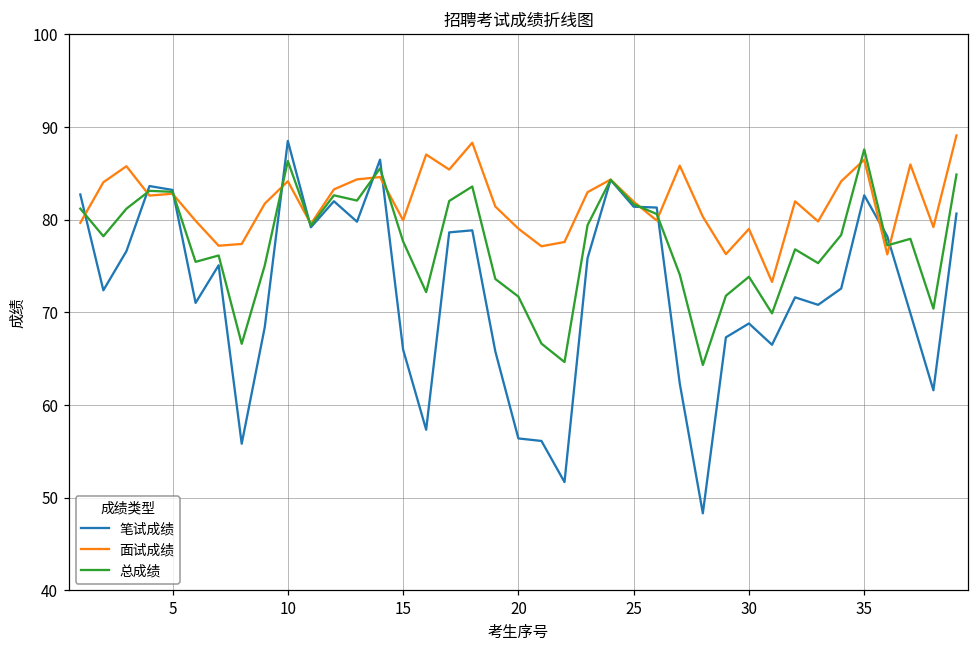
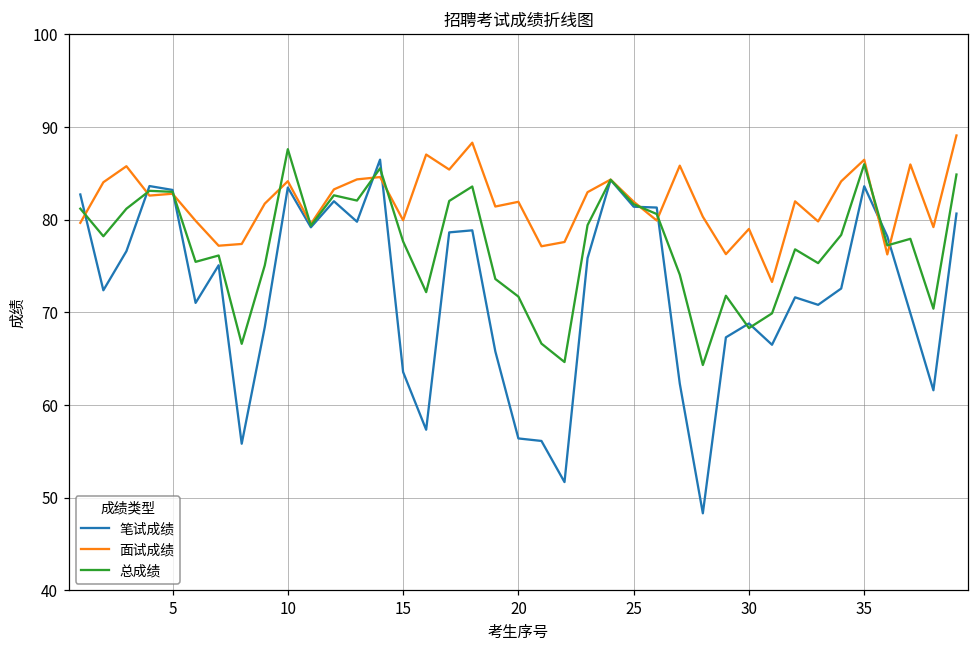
  {
    "笔试成绩": {
-     "10": 89,
-     "15": 66,
+     "10": 83,
+     "15": 64,
      "20": 56,
      "30": 69,
-     "35": 83
+     "35": 84
    },
    "面试成绩": {
      "10": 84,
      "15": 80,
-     "20": 79,
+     "20": 82,
      "30": 79,
      "35": 86
    },
    "总成绩": {
-     "10": 86,
+     "10": 88,
      "15": 78,
      "20": 72,
-     "30": 74,
-     "35": 88
+     "30": 68,
+     "35": 86
    }
  }
